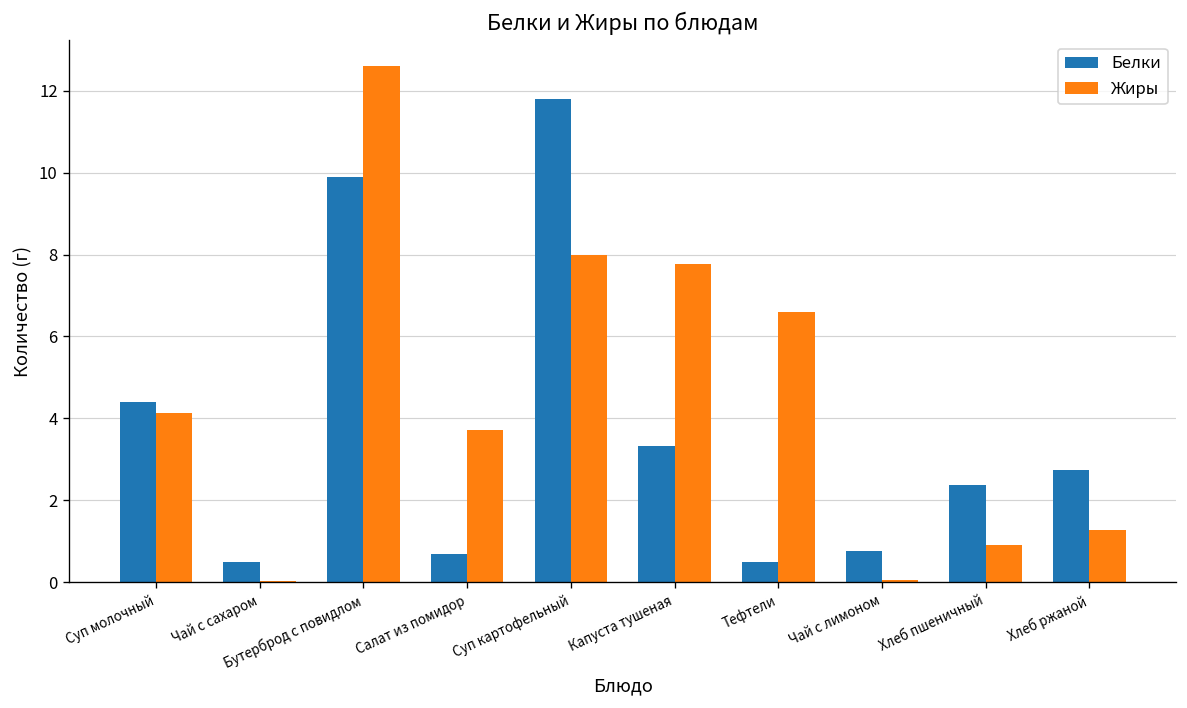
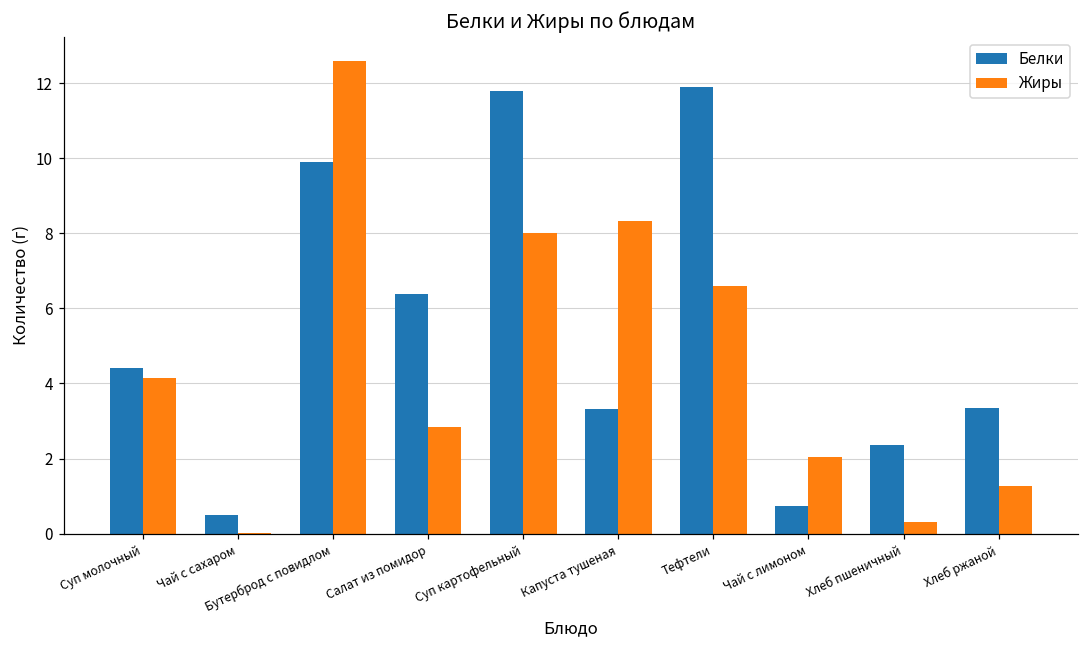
  {
    "Белки": {
      "Суп молочный": 4.4,
      "Чай с сахаром": 0.5,
      "Бутерброд с повидлом": 9.9,
-     "Салат из помидор": 0.7,
+     "Салат из помидор": 6.4,
      "Суп картофельный": 11.8,
      "Капуста тушеная": 3.3,
-     "Тефтели": 0.5,
+     "Тефтели": 11.9,
      "Чай с лимоном": 0.8,
      "Хлеб пшеничный": 2.4,
-     "Хлеб ржаной": 2.8
+     "Хлеб ржаной": 3.4
    },
    "Жиры": {
      "Суп молочный": 4.1,
      "Бутерброд с повидлом": 12.6,
-     "Салат из помидор": 3.7,
+     "Салат из помидор": 2.9,
      "Суп картофельный": 8.0,
-     "Капуста тушеная": 7.8,
+     "Капуста тушеная": 8.3,
      "Тефтели": 6.6,
-     "Чай с лимоном": 0.1,
-     "Хлеб пшеничный": 0.9,
+     "Чай с лимоном": 2.0,
+     "Хлеб пшеничный": 0.3,
      "Хлеб ржаной": 1.3
    }
  }
